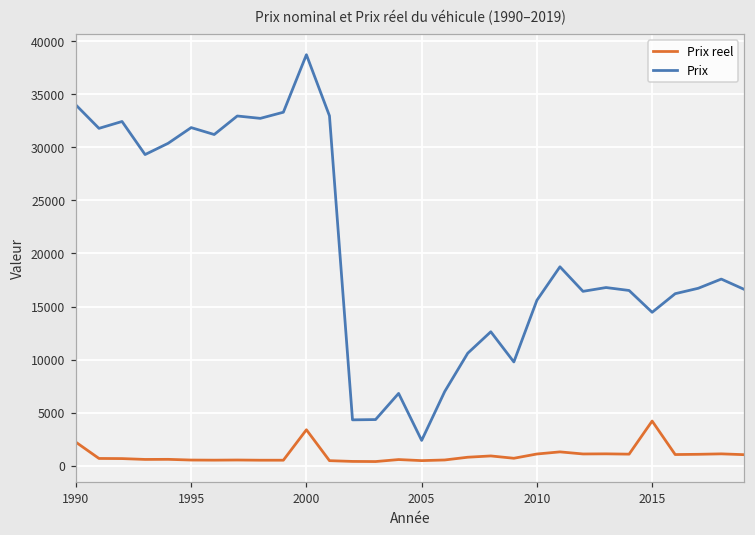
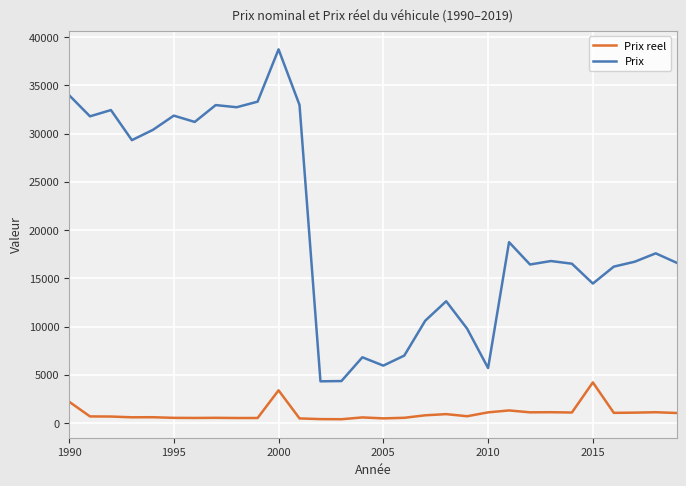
  {
    "Prix reel": {
      "1990": 2000,
      "1995": 1000,
      "2000": 3000,
      "2005": 0,
      "2010": 1000,
      "2015": 4000
    },
    "Prix": {
      "1990": 34000,
      "1995": 32000,
      "2000": 39000,
-     "2005": 2000,
-     "2010": 16000,
+     "2005": 6000,
+     "2010": 6000,
      "2015": 14000
    }
  }
